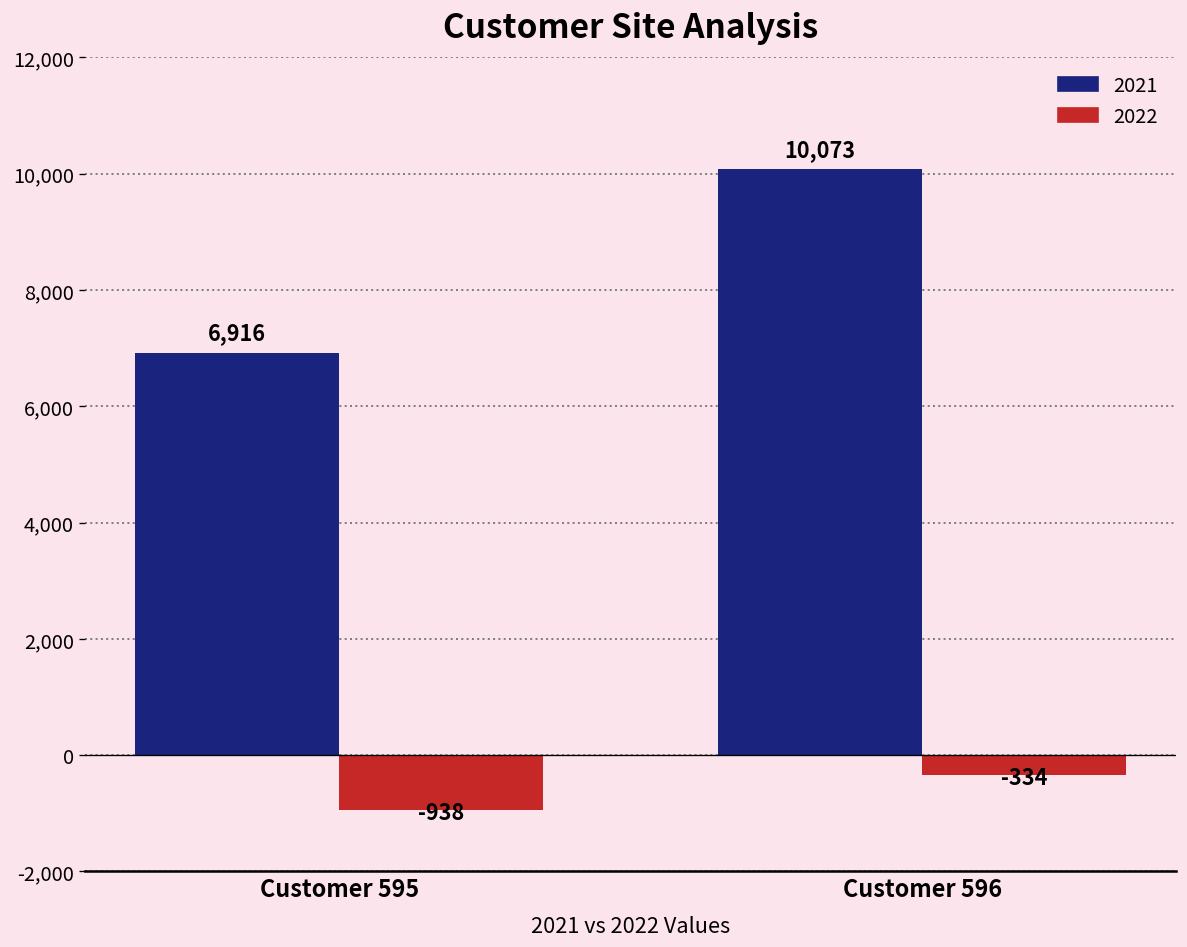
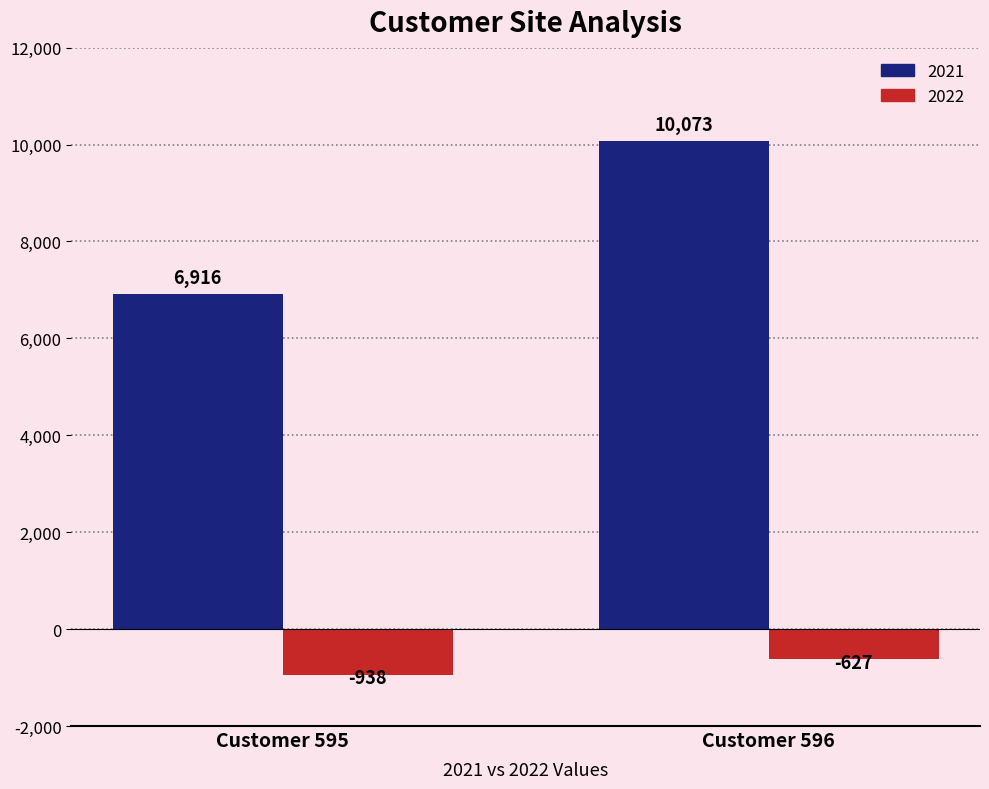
  {
    "2021": {
      "Customer 595": "6,916",
      "Customer 596": "10,073"
    },
    "2022": {
      "Customer 595": "-938",
-     "Customer 596": "-334"
+     "Customer 596": "-627"
    }
  }
